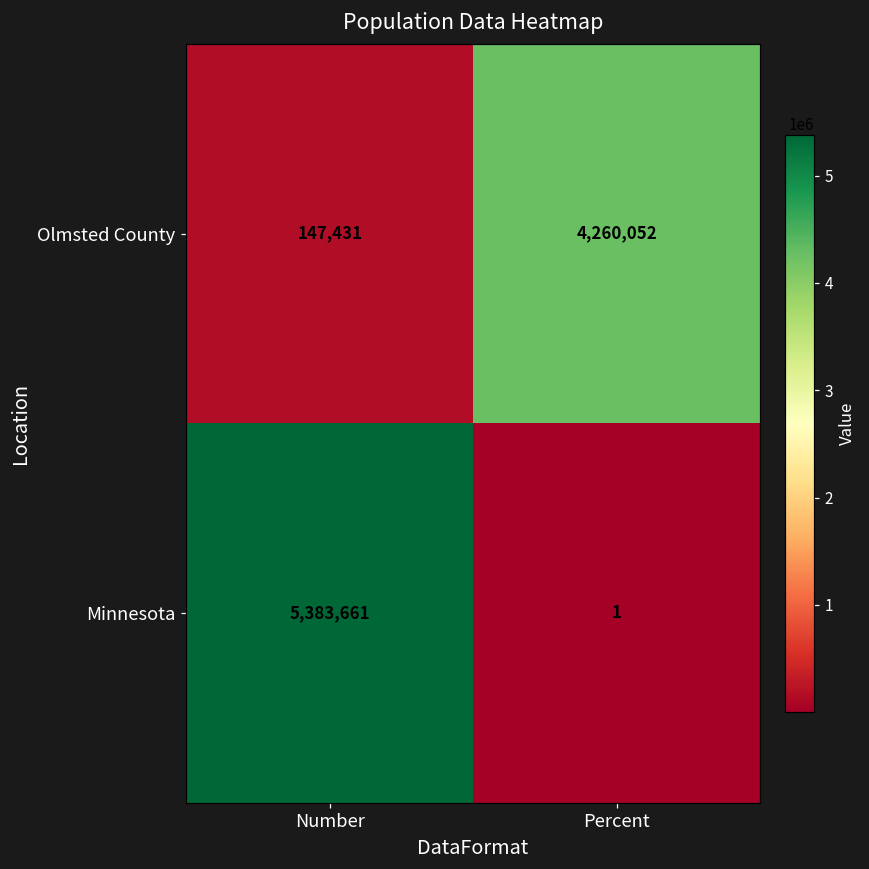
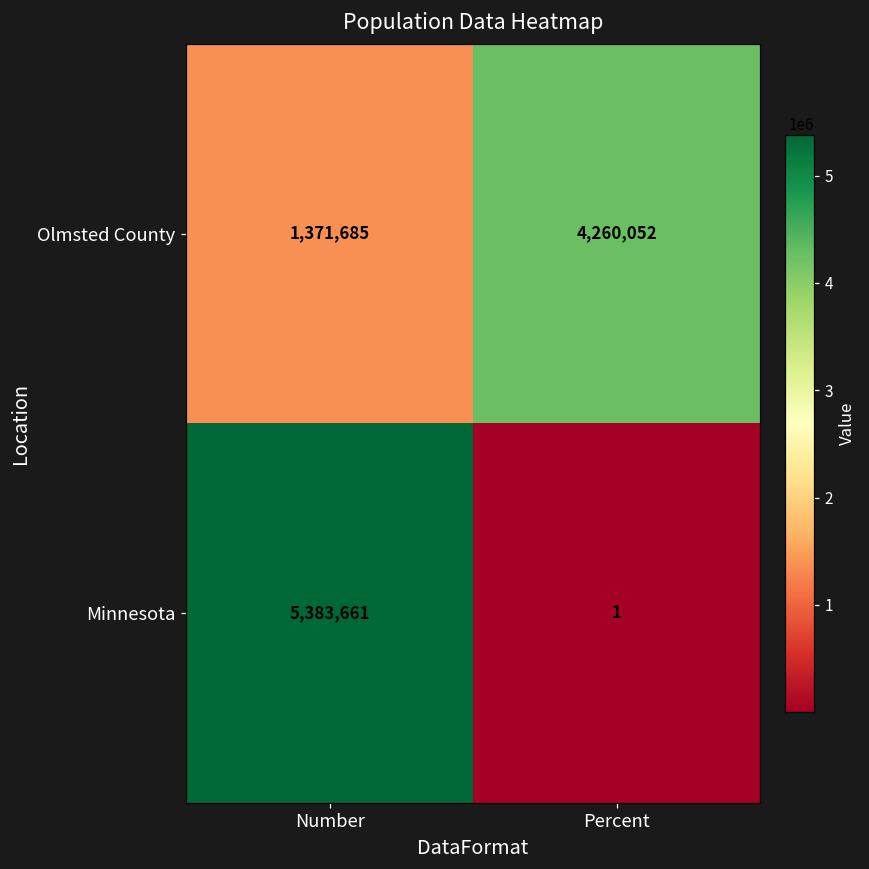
  {
    "Olmsted County": {
-     "Number": "147,431",
+     "Number": "1,371,685",
      "Percent": "4,260,052"
    },
    "Minnesota": {
      "Number": "5,383,661",
      "Percent": "1"
    }
  }
